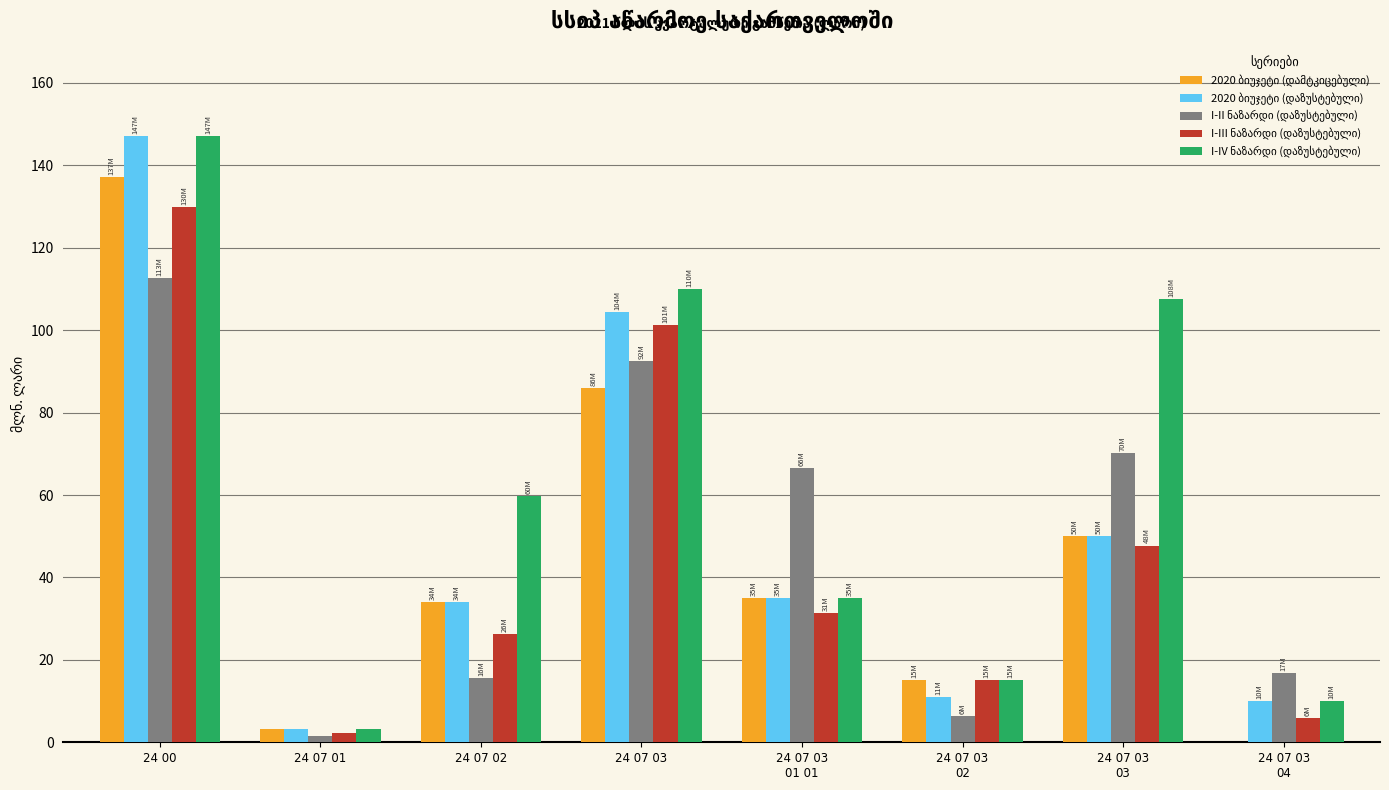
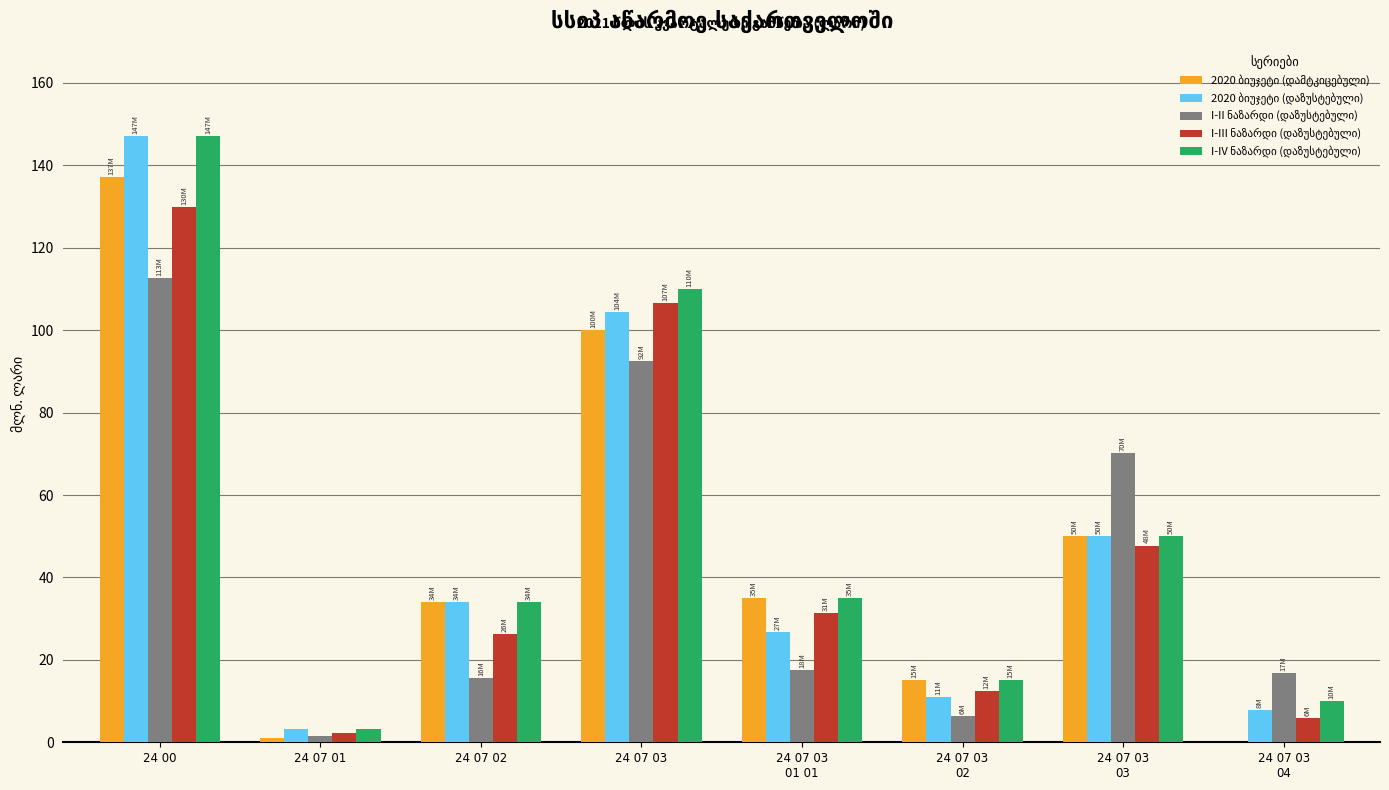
  {
    "2020 ბიუჯეტი (დამტკიცებული)": {
      "24 00": "137M",
-     "24 07 01": "3",
+     "24 07 01": "1",
      "24 07 02": "34M",
-     "24 07 03": "86M",
+     "24 07 03": "100M",
      "24 07 03 01 01": "35M",
      "24 07 03 02": "15M",
      "24 07 03 03": "50M"
    },
    "2020 ბიუჯეტი (დაზუსტებული)": {
      "24 00": "147M",
      "24 07 02": "34M",
      "24 07 03": "104M",
-     "24 07 03 01 01": "35M",
+     "24 07 03 01 01": "27M",
      "24 07 03 02": "11M",
      "24 07 03 03": "50M",
-     "24 07 03 04": "10M"
+     "24 07 03 04": "8M"
    },
    "I-II ნაზარდი (დაზუსტებული)": {
      "24 00": "113M",
      "24 07 02": "16M",
      "24 07 03": "92M",
-     "24 07 03 01 01": "66M",
+     "24 07 03 01 01": "18M",
      "24 07 03 02": "6M",
      "24 07 03 03": "70M",
      "24 07 03 04": "17M"
    },
    "I-III ნაზარდი (დაზუსტებული)": {
      "24 00": "130M",
      "24 07 02": "26M",
-     "24 07 03": "101M",
+     "24 07 03": "107M",
      "24 07 03 01 01": "31M",
-     "24 07 03 02": "15M",
+     "24 07 03 02": "12M",
      "24 07 03 03": "48M",
      "24 07 03 04": "6M"
    },
    "I-IV ნაზარდი (დაზუსტებული)": {
      "24 00": "147M",
-     "24 07 02": "60M",
+     "24 07 02": "34M",
      "24 07 03": "110M",
      "24 07 03 01 01": "35M",
      "24 07 03 02": "15M",
-     "24 07 03 03": "108M",
+     "24 07 03 03": "50M",
      "24 07 03 04": "10M"
    }
  }
